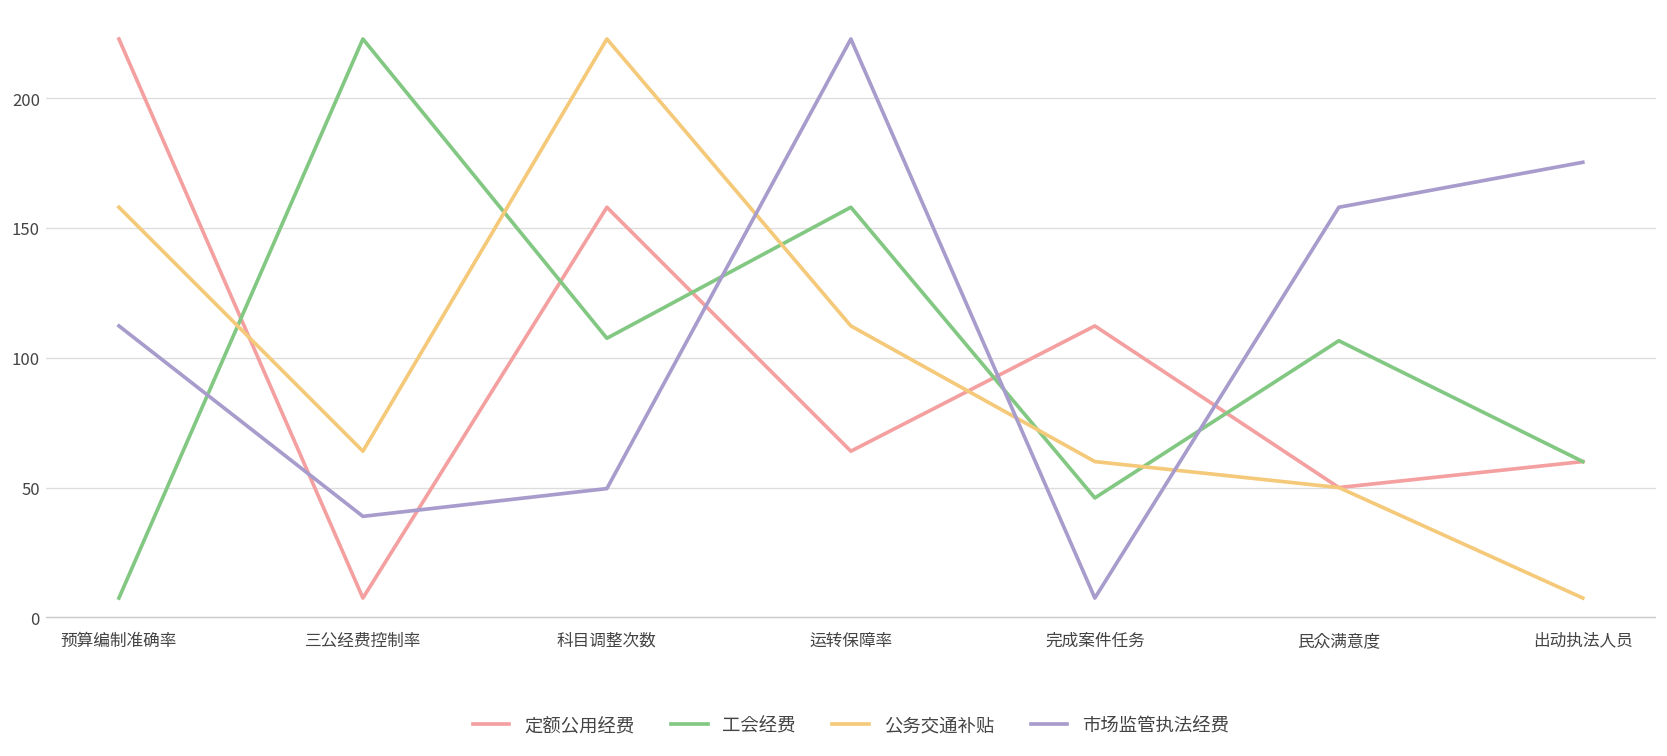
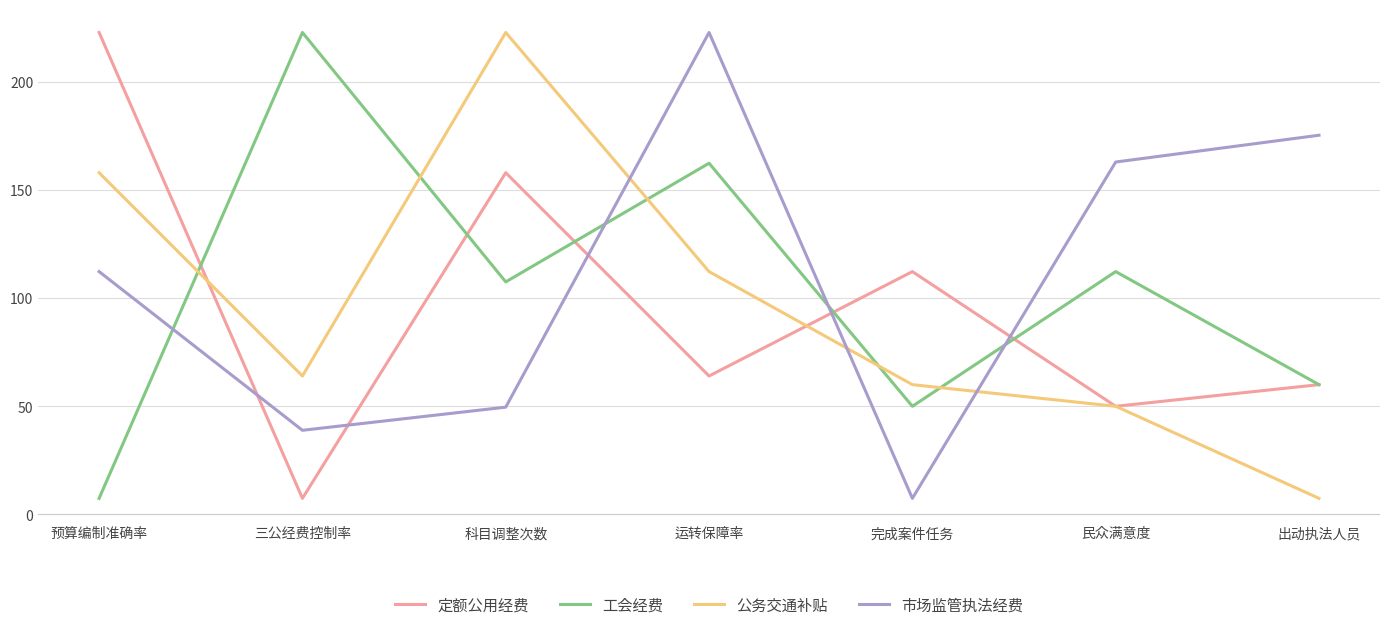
  {
    "工会经费": {
      "预算编制准确率": 7,
      "三公经费控制率": 223,
      "科目调整次数": 108,
-     "运转保障率": 158,
-     "完成案件任务": 46,
-     "民众满意度": 107
+     "运转保障率": 162,
+     "完成案件任务": 50,
+     "民众满意度": 112
    },
    "市场监管执法经费": {
      "预算编制准确率": 112,
      "三公经费控制率": 39,
      "科目调整次数": 50,
      "运转保障率": 223,
      "完成案件任务": 7,
-     "民众满意度": 158,
+     "民众满意度": 163,
      "出动执法人员": 175
    }
  }
